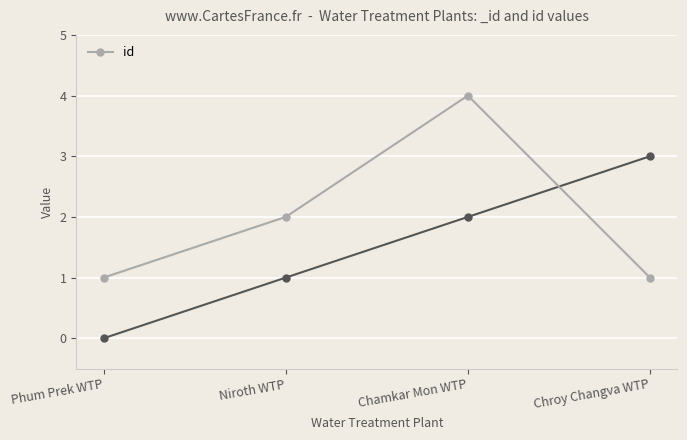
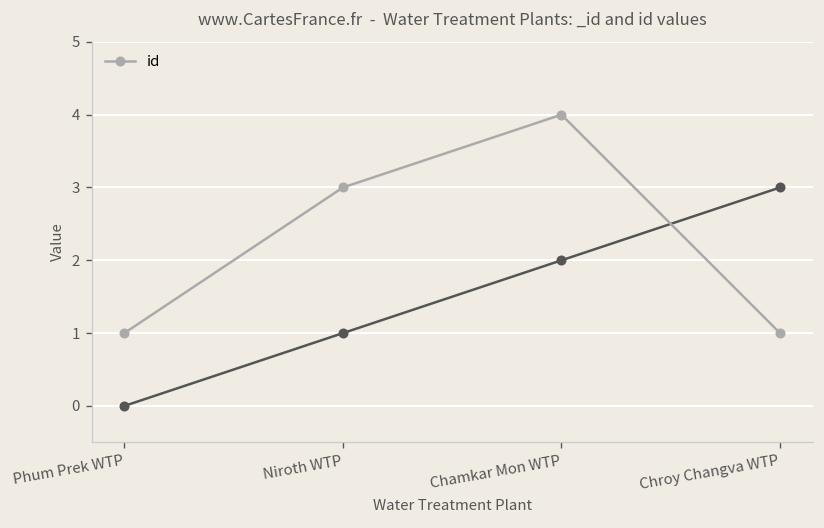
  {
    "id": {
      "Phum Prek WTP": 1,
-     "Niroth WTP": 2,
+     "Niroth WTP": 3,
      "Chamkar Mon WTP": 4,
      "Chroy Changva WTP": 1
    }
  }
